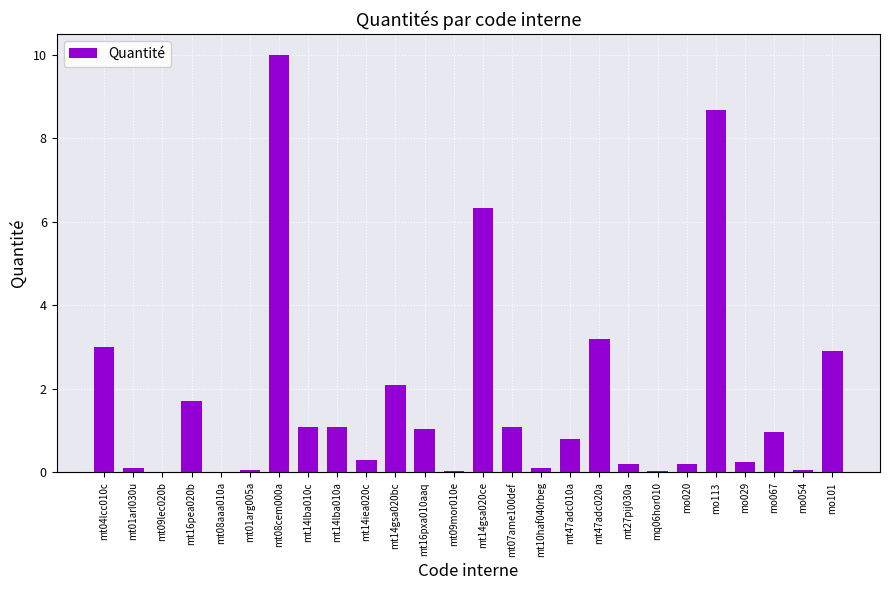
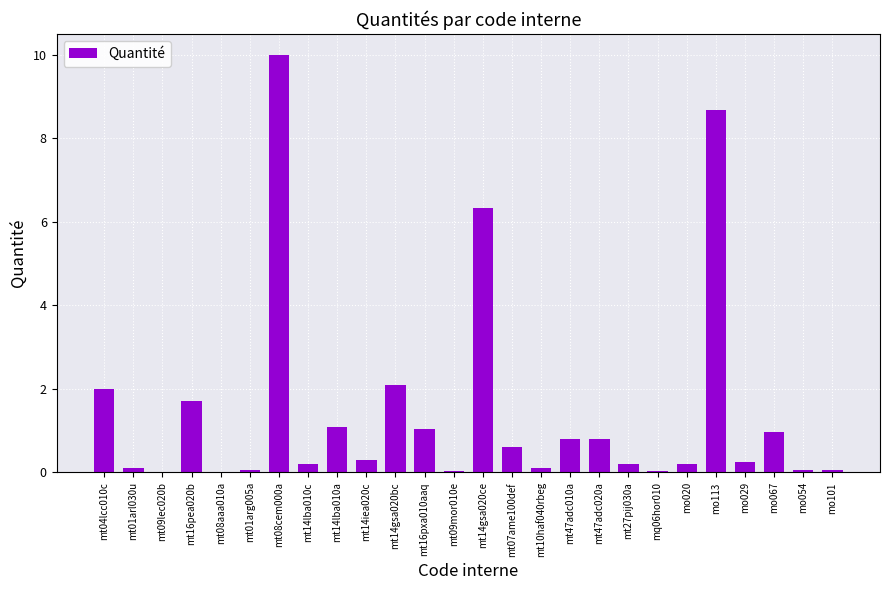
  {
-   "mt04lcc010c": 3,
+   "mt04lcc010c": 2,
    "mt01arl030u": 0.1,
    "mt16pea020b": 1.7,
    "mt01arg005a": 0.1,
    "mt08cem000a": 10.0,
-   "mt14lba010c": 1.1,
+   "mt14lba010c": 0.2,
    "mt14lba010a": 1.1,
    "mt14iea020c": 0.3,
    "mt14gsa020bc": 2.1,
    "mt16pxa010aaq": 1.1,
    "mt14gsa020ce": 6.3,
-   "mt07ame100def": 1.1,
+   "mt07ame100def": 0.6,
    "mt10haf040rbeg": 0.1,
    "mt47adc010a": 0.8,
-   "mt47adc020a": 3.2,
+   "mt47adc020a": 0.8,
    "mt27pij030a": 0.2,
    "mo020": 0.2,
    "mo113": 8.7,
    "mo029": 0.2,
    "mo067": 1.0,
-   "mo101": 2.9
+   "mo101": 0.1
  }
